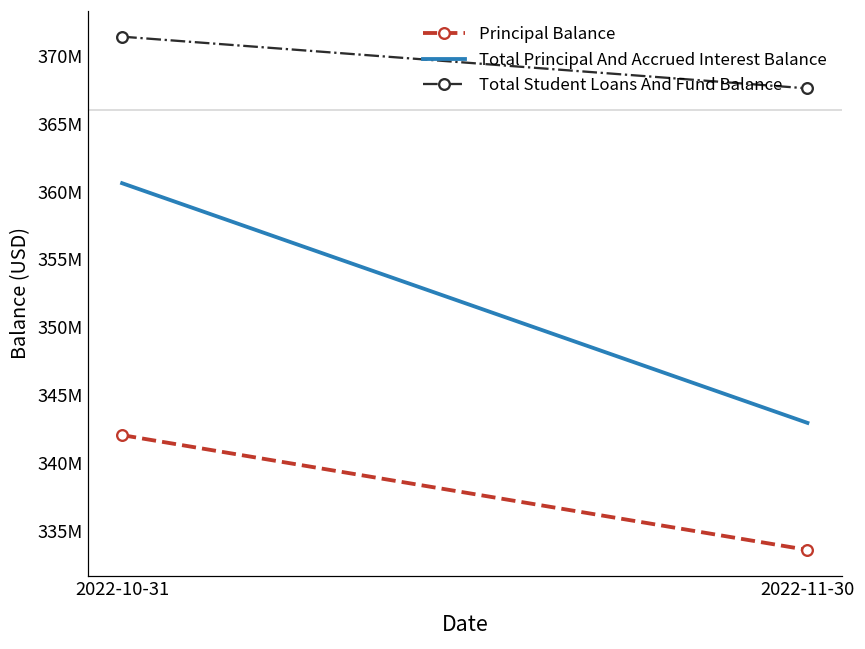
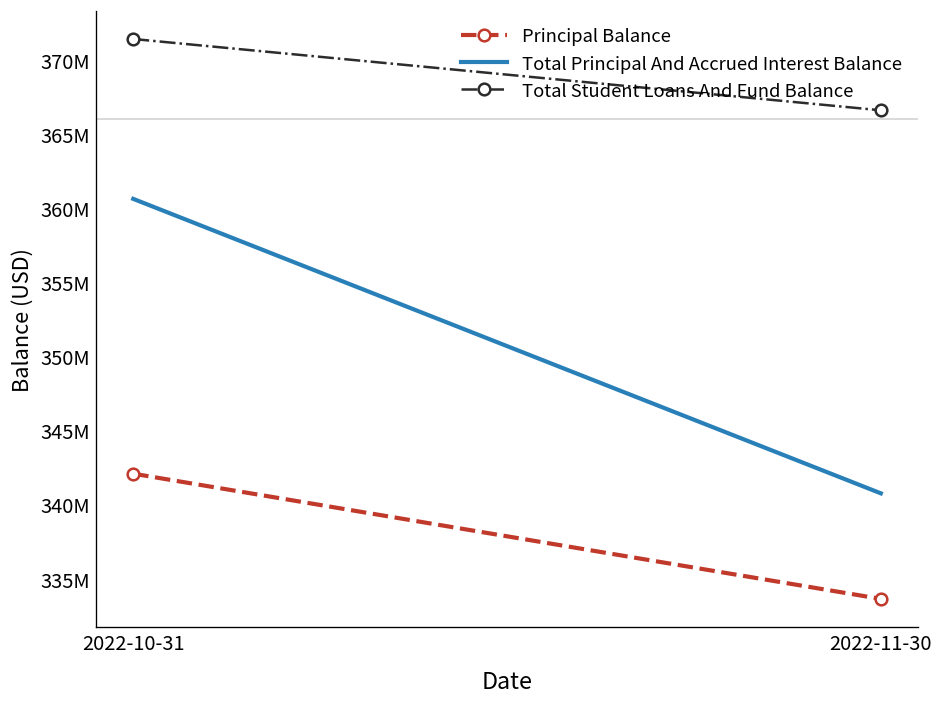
  {
    "Principal Balance": {
      "2022-10-31": 342100000,
      "2022-11-30": 333600000
    },
    "Total Principal And Accrued Interest Balance": {
      "2022-10-31": 360600000,
-     "2022-11-30": 343000000
+     "2022-11-30": 340700000
    },
    "Total Student Loans And Fund Balance": {
      "2022-10-31": 371400000,
-     "2022-11-30": 367600000
+     "2022-11-30": 366600000
    }
  }
